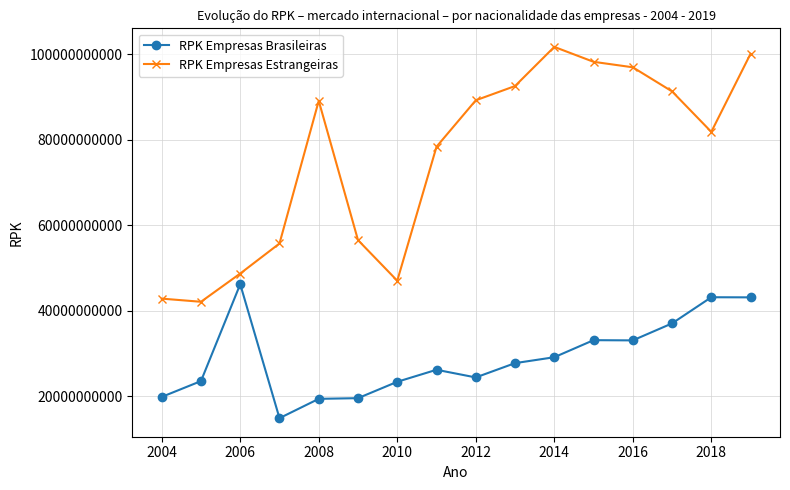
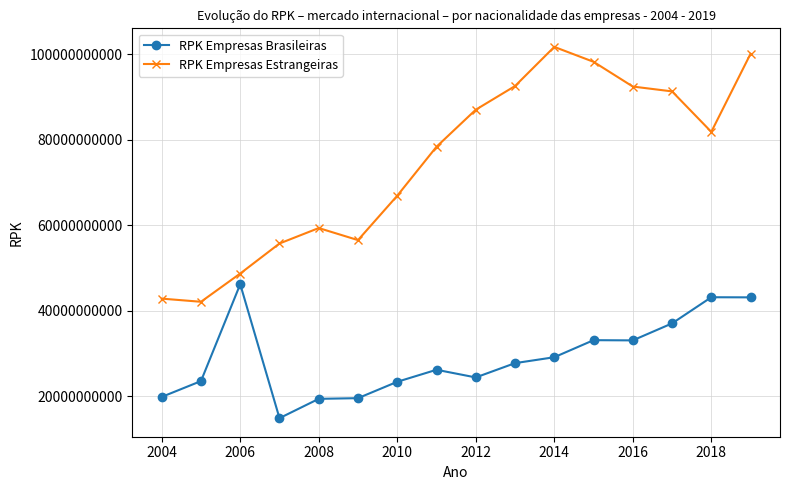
  {
    "RPK Empresas Brasileiras": {
      "2004": 20000000000,
      "2006": 46000000000,
      "2008": 19000000000,
      "2010": 23000000000,
      "2012": 24000000000,
      "2014": 29000000000,
      "2016": 33000000000,
      "2018": 43000000000
    },
    "RPK Empresas Estrangeiras": {
      "2004": 43000000000,
      "2006": 49000000000,
-     "2008": 89000000000,
-     "2010": 47000000000,
-     "2012": 89000000000,
+     "2008": 59000000000,
+     "2010": 67000000000,
+     "2012": 87000000000,
      "2014": 102000000000,
-     "2016": 97000000000,
+     "2016": 92000000000,
      "2018": 82000000000
    }
  }
